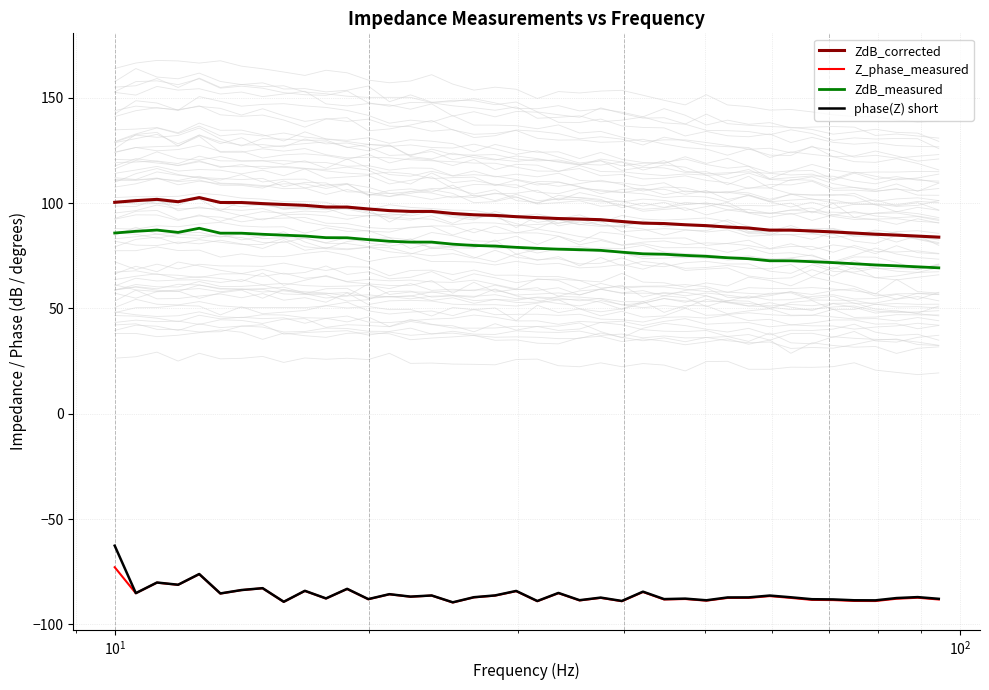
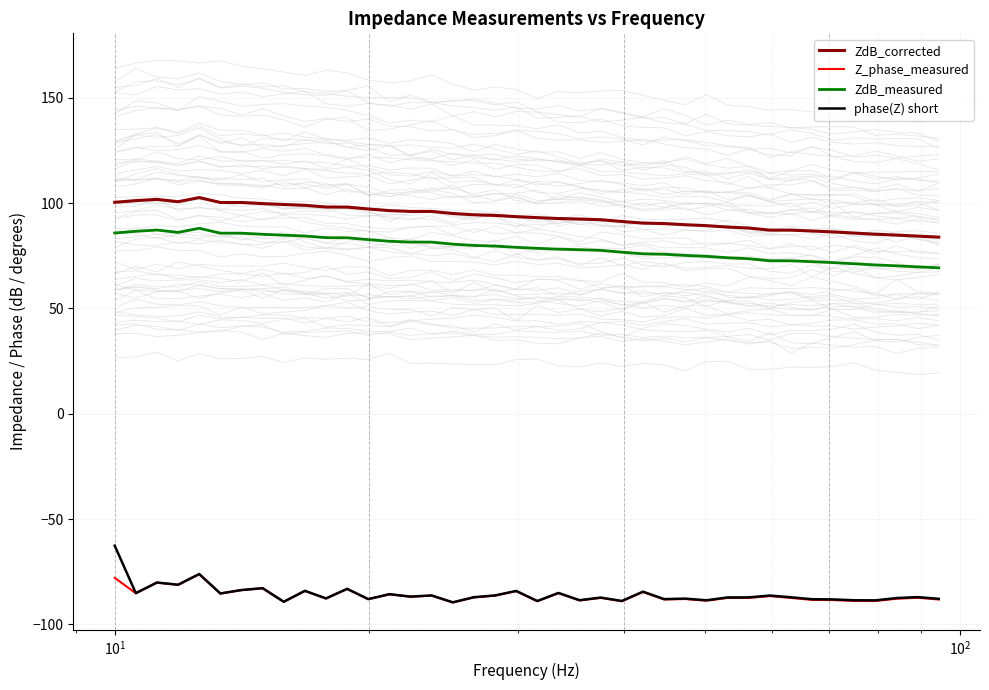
  {
    "Z_phase_measured": {
-     "10^1": -73
+     "10^1": -78
    },
    "phase(Z) short": {
      "10^1": -63
    }
  }
